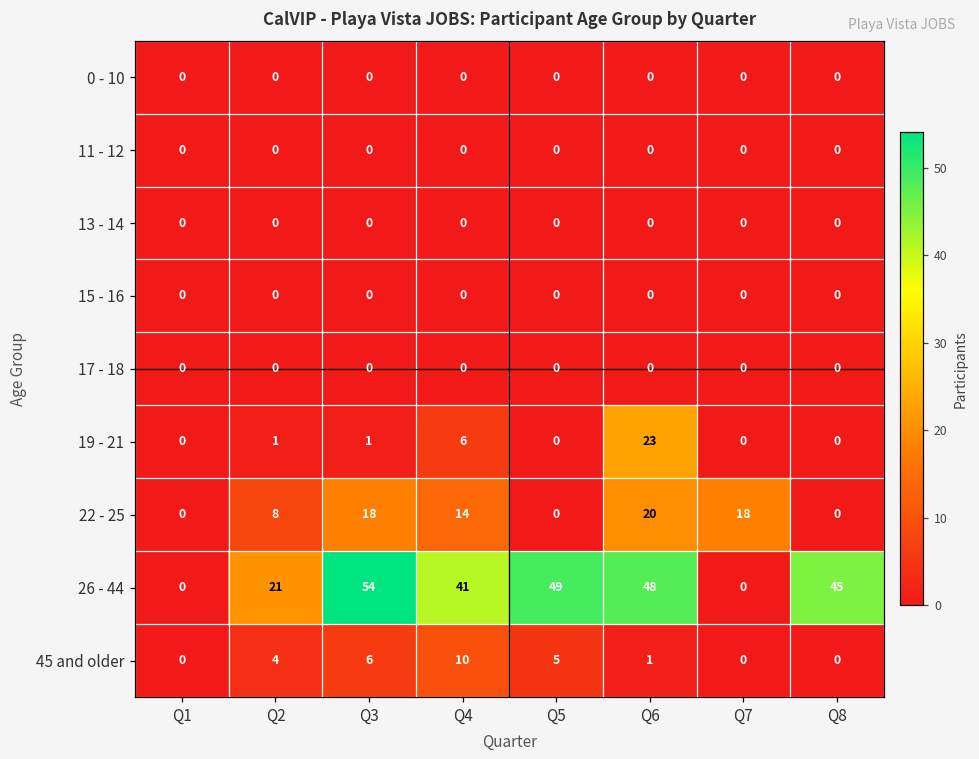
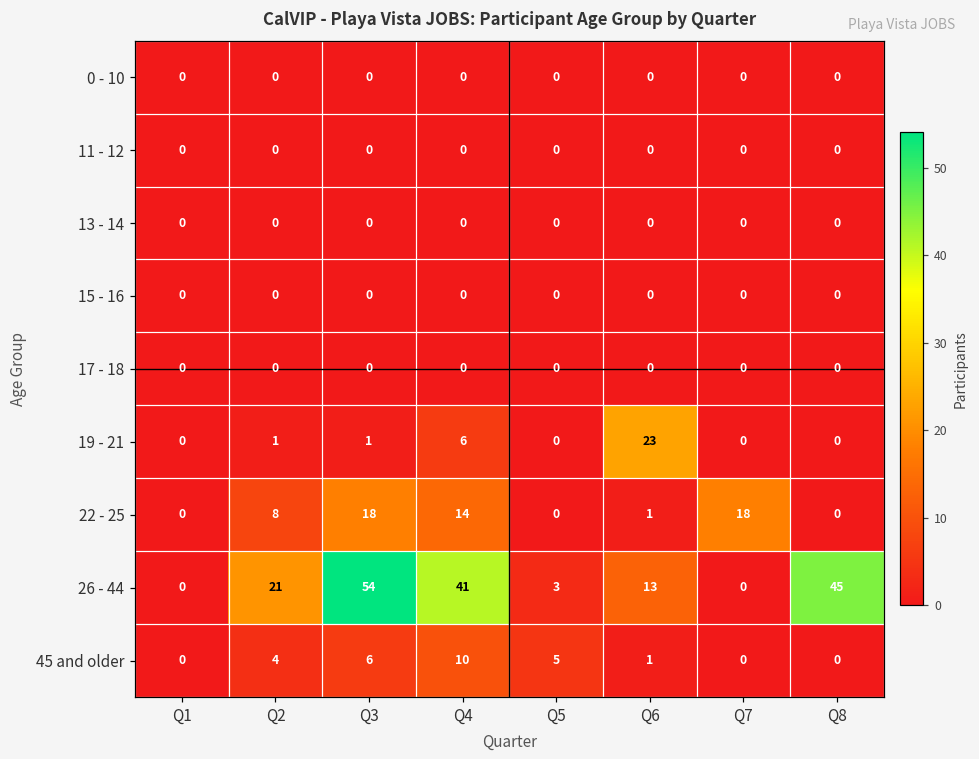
  {
    "0 - 10": {
      "Q1": 0,
      "Q2": 0,
      "Q3": 0,
      "Q4": 0,
      "Q5": 0,
      "Q6": 0,
      "Q7": 0,
      "Q8": 0
    },
    "11 - 12": {
      "Q1": 0,
      "Q2": 0,
      "Q3": 0,
      "Q4": 0,
      "Q5": 0,
      "Q6": 0,
      "Q7": 0,
      "Q8": 0
    },
    "13 - 14": {
      "Q1": 0,
      "Q2": 0,
      "Q3": 0,
      "Q4": 0,
      "Q5": 0,
      "Q6": 0,
      "Q7": 0,
      "Q8": 0
    },
    "15 - 16": {
      "Q1": 0,
      "Q2": 0,
      "Q3": 0,
      "Q4": 0,
      "Q5": 0,
      "Q6": 0,
      "Q7": 0,
      "Q8": 0
    },
    "17 - 18": {
      "Q1": 0,
      "Q2": 0,
      "Q3": 0,
      "Q4": 0,
      "Q5": 0,
      "Q6": 0,
      "Q7": 0,
      "Q8": 0
    },
    "19 - 21": {
      "Q1": 0,
      "Q2": 1,
      "Q3": 1,
      "Q4": 6,
      "Q5": 0,
      "Q6": 23,
      "Q7": 0,
      "Q8": 0
    },
    "22 - 25": {
      "Q1": 0,
      "Q2": 8,
      "Q3": 18,
      "Q4": 14,
      "Q5": 0,
-     "Q6": 20,
+     "Q6": 1,
      "Q7": 18,
      "Q8": 0
    },
    "26 - 44": {
      "Q1": 0,
      "Q2": 21,
      "Q3": 54,
      "Q4": 41,
-     "Q5": 49,
-     "Q6": 48,
+     "Q5": 3,
+     "Q6": 13,
      "Q7": 0,
      "Q8": 45
    },
    "45 and older": {
      "Q1": 0,
      "Q2": 4,
      "Q3": 6,
      "Q4": 10,
      "Q5": 5,
      "Q6": 1,
      "Q7": 0,
      "Q8": 0
    }
  }
